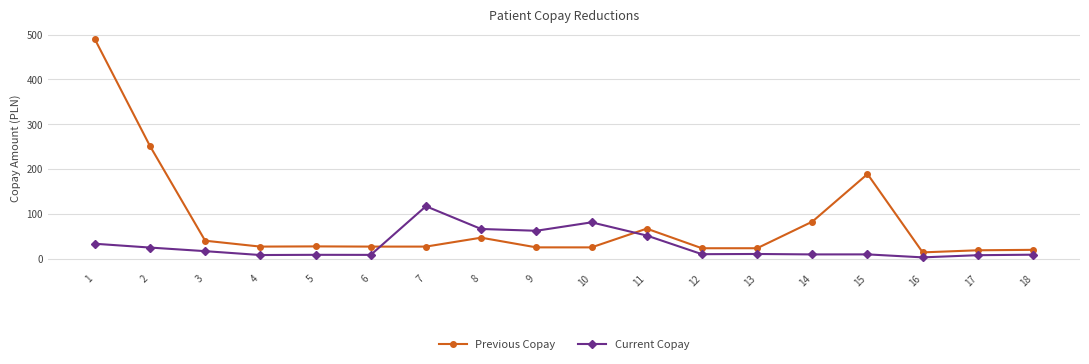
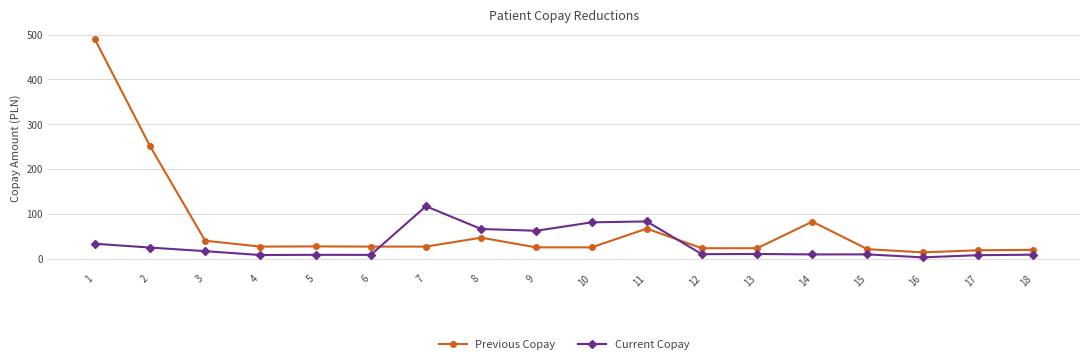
  {
    "Previous Copay": {
      "1": 490,
      "2": 250,
      "3": 40,
      "4": 30,
      "5": 30,
      "6": 30,
      "7": 30,
      "8": 50,
      "9": 30,
      "10": 30,
      "11": 70,
      "12": 20,
      "13": 20,
      "14": 80,
-     "15": 190,
+     "15": 20,
      "16": 10,
      "17": 20,
      "18": 20
    },
    "Current Copay": {
      "1": 30,
      "2": 30,
      "3": 20,
      "4": 10,
      "5": 10,
      "6": 10,
      "7": 120,
      "8": 70,
      "9": 60,
      "10": 80,
-     "11": 50,
+     "11": 80,
      "12": 10,
      "13": 10,
      "14": 10,
      "15": 10,
      "16": 0,
      "17": 10,
      "18": 10
    }
  }
